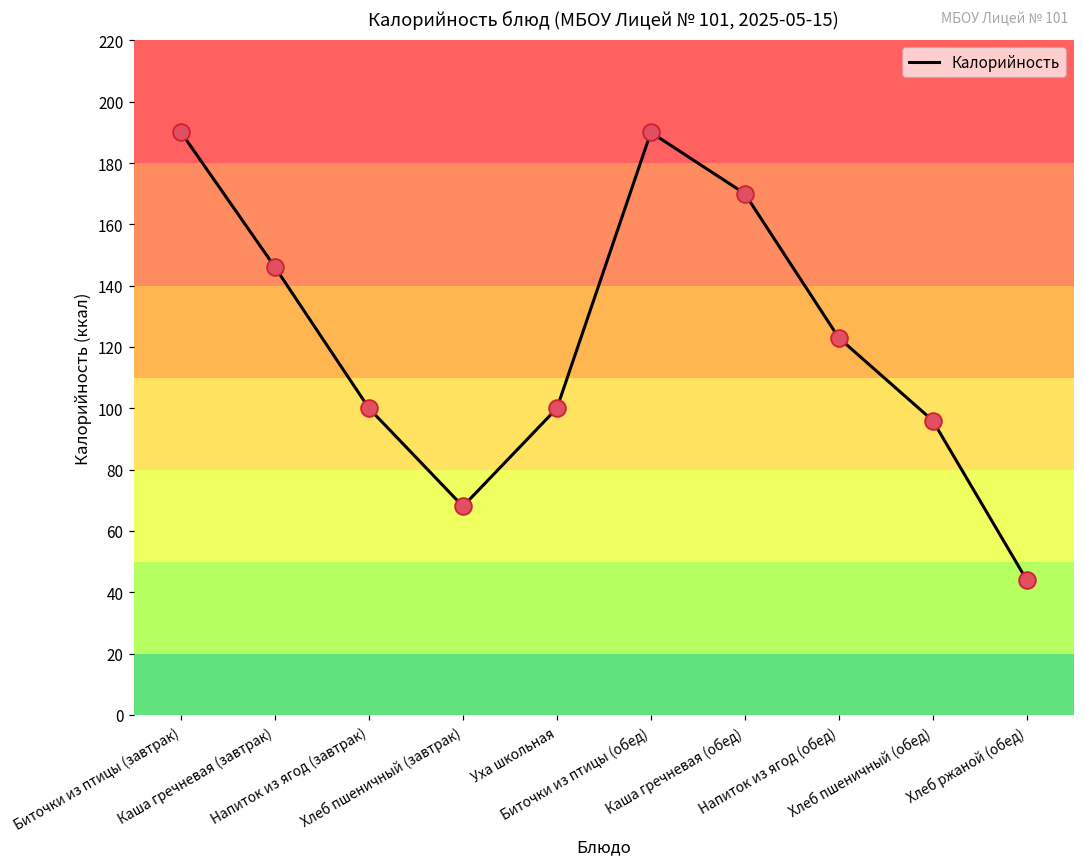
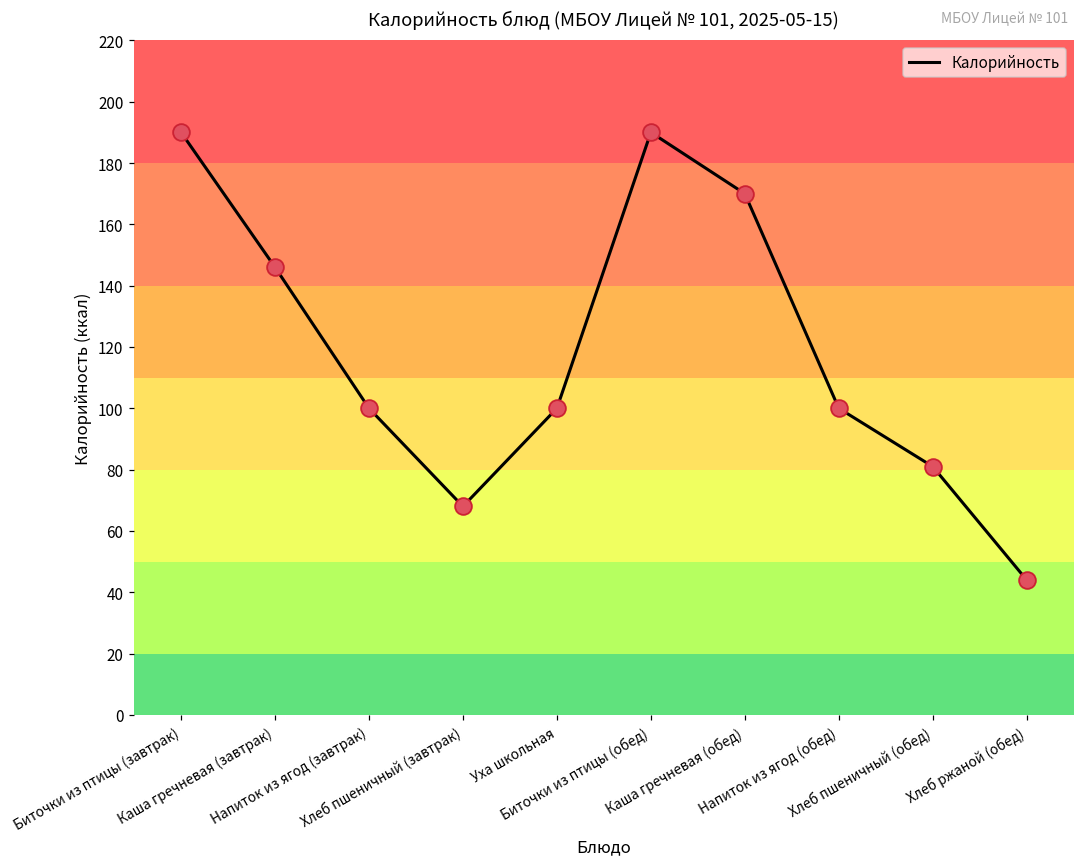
  {
    "Биточки из птицы (завтрак)": 190,
    "Каша гречневая (завтрак)": 146,
    "Напиток из ягод (завтрак)": 100,
    "Хлеб пшеничный (завтрак)": 68,
    "Уха школьная": 100,
    "Биточки из птицы (обед)": 190,
    "Каша гречневая (обед)": 170,
-   "Напиток из ягод (обед)": 123,
-   "Хлеб пшеничный (обед)": 96,
+   "Напиток из ягод (обед)": 100,
+   "Хлеб пшеничный (обед)": 81,
    "Хлеб ржаной (обед)": 44
  }
